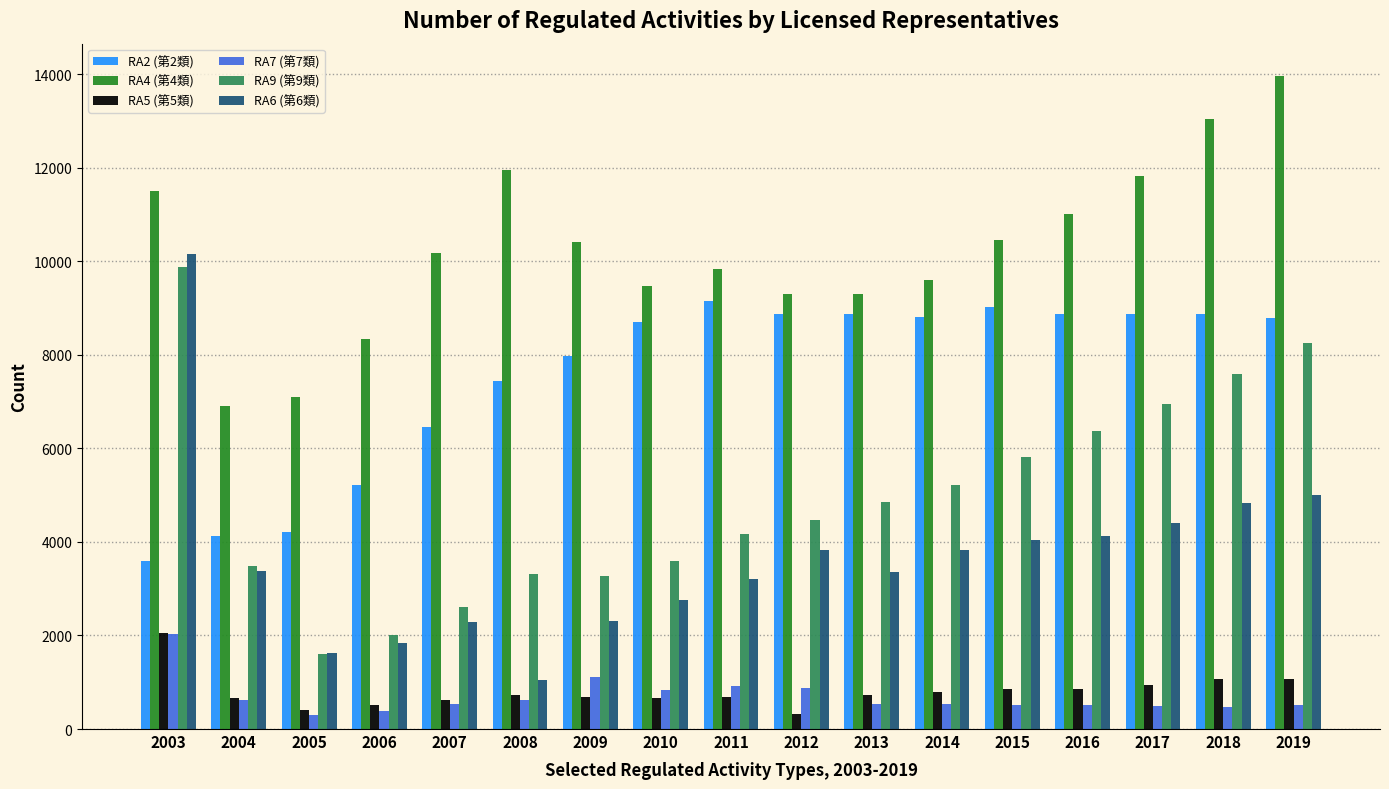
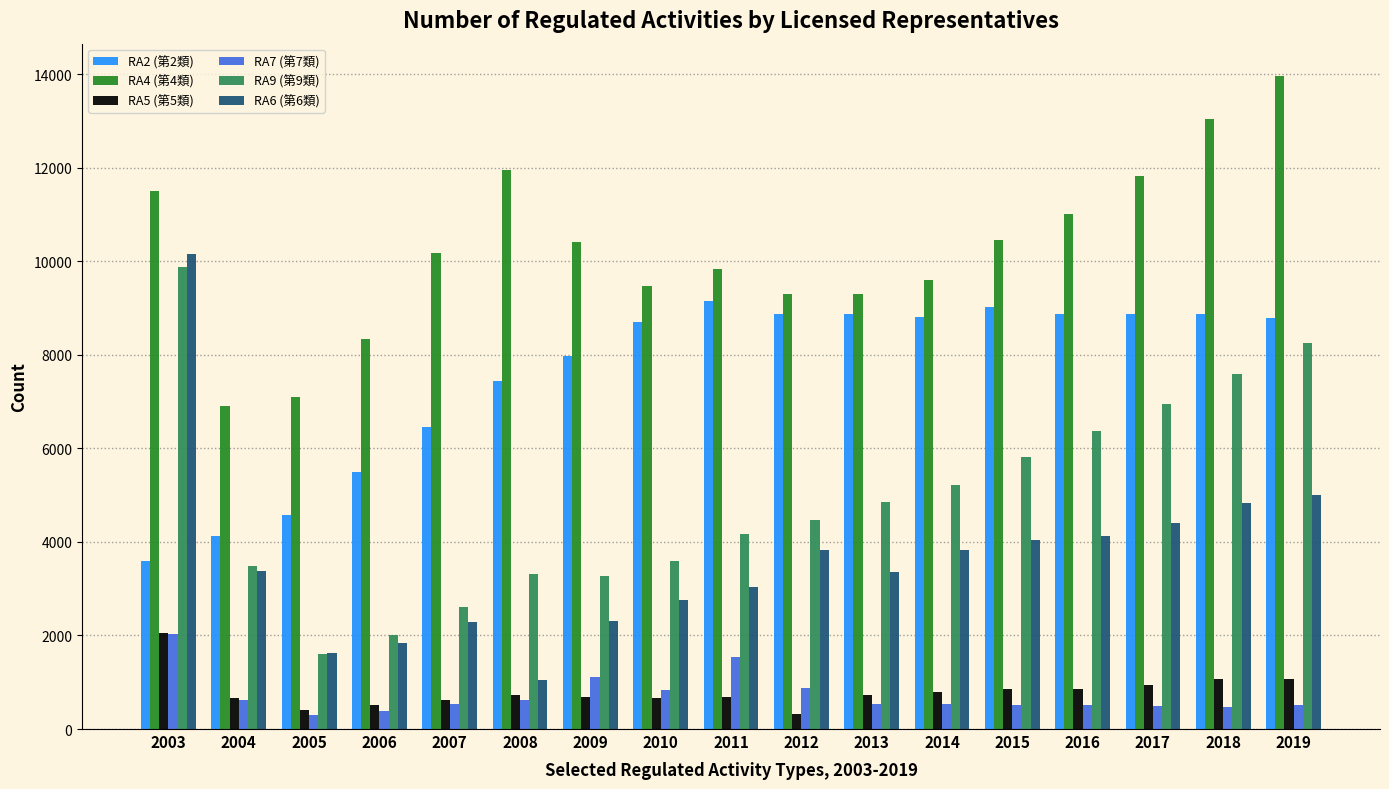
  {
    "RA2 (第2類)": {
      "2003": 3600,
      "2004": 4100,
-     "2005": 4200,
-     "2006": 5200,
+     "2005": 4600,
+     "2006": 5500,
      "2007": 6500,
      "2008": 7400,
      "2009": 8000,
      "2010": 8700,
      "2011": 9200,
      "2012": 8900,
      "2013": 8900,
      "2014": 8800,
      "2015": 9000,
      "2016": 8900,
      "2017": 8900,
      "2018": 8900,
      "2019": 8800
    },
    "RA5 (第5類)": {
      "2003": 2100,
      "2004": 700,
      "2005": 400,
      "2006": 500,
      "2007": 600,
      "2008": 700,
      "2009": 700,
      "2010": 700,
      "2011": 700,
      "2012": 300,
      "2013": 700,
      "2014": 800,
      "2015": 900,
      "2016": 900,
      "2017": 1000,
      "2018": 1100,
      "2019": 1100
    },
    "RA7 (第7類)": {
      "2003": 2000,
      "2004": 600,
      "2005": 300,
      "2006": 400,
      "2007": 500,
      "2008": 600,
      "2009": 1100,
      "2010": 800,
-     "2011": 900,
+     "2011": 1500,
      "2012": 900,
      "2013": 500,
      "2014": 500,
      "2015": 500,
      "2016": 500,
      "2017": 500,
      "2018": 500,
      "2019": 500
    },
    "RA6 (第6類)": {
      "2003": 10200,
      "2004": 3400,
      "2005": 1600,
      "2006": 1800,
      "2007": 2300,
      "2008": 1100,
      "2009": 2300,
      "2010": 2800,
-     "2011": 3200,
+     "2011": 3000,
      "2012": 3800,
      "2013": 3400,
      "2014": 3800,
      "2015": 4100,
      "2016": 4100,
      "2017": 4400,
      "2018": 4800,
      "2019": 5000
    }
  }
